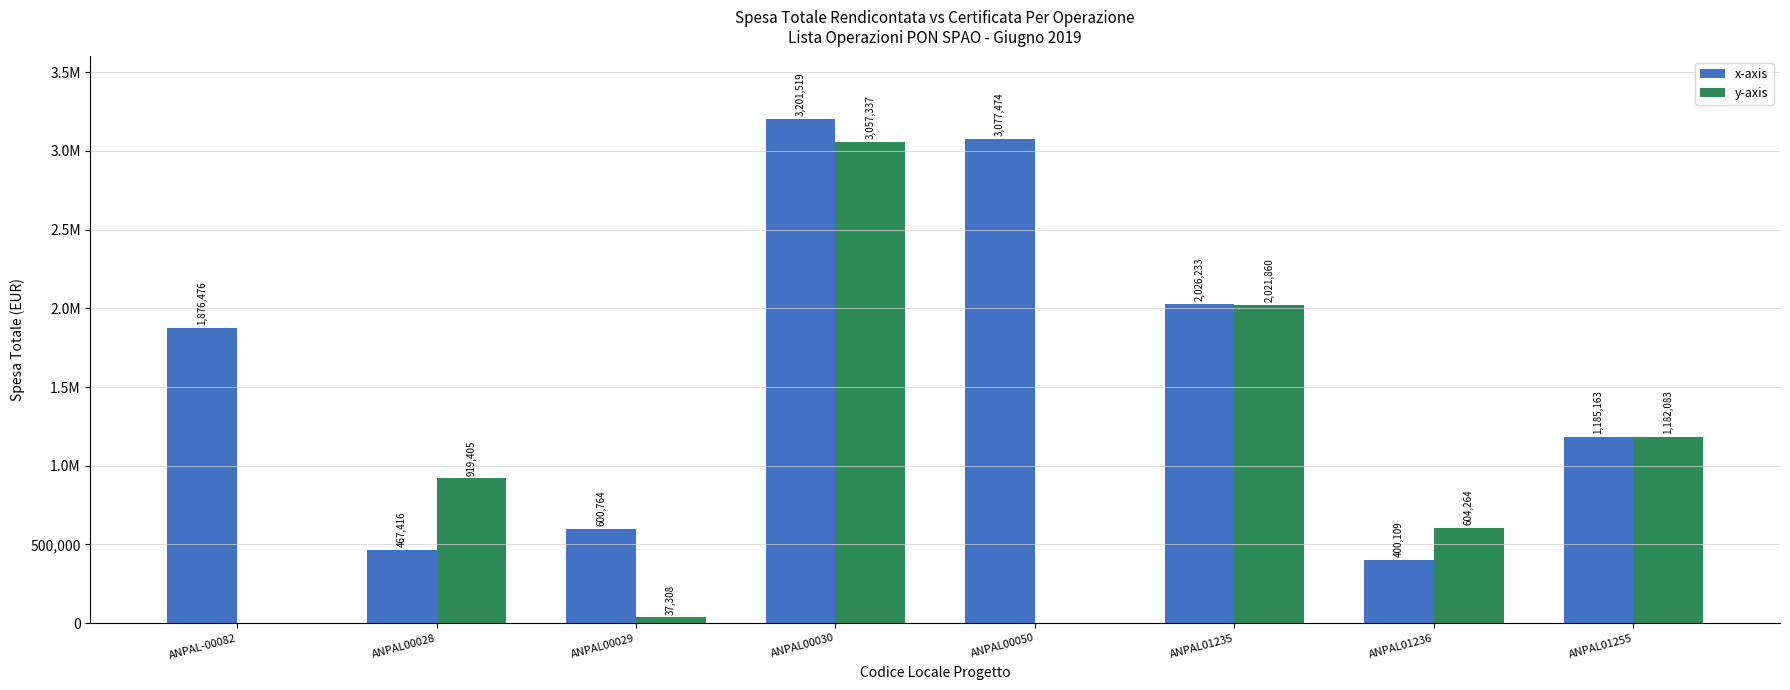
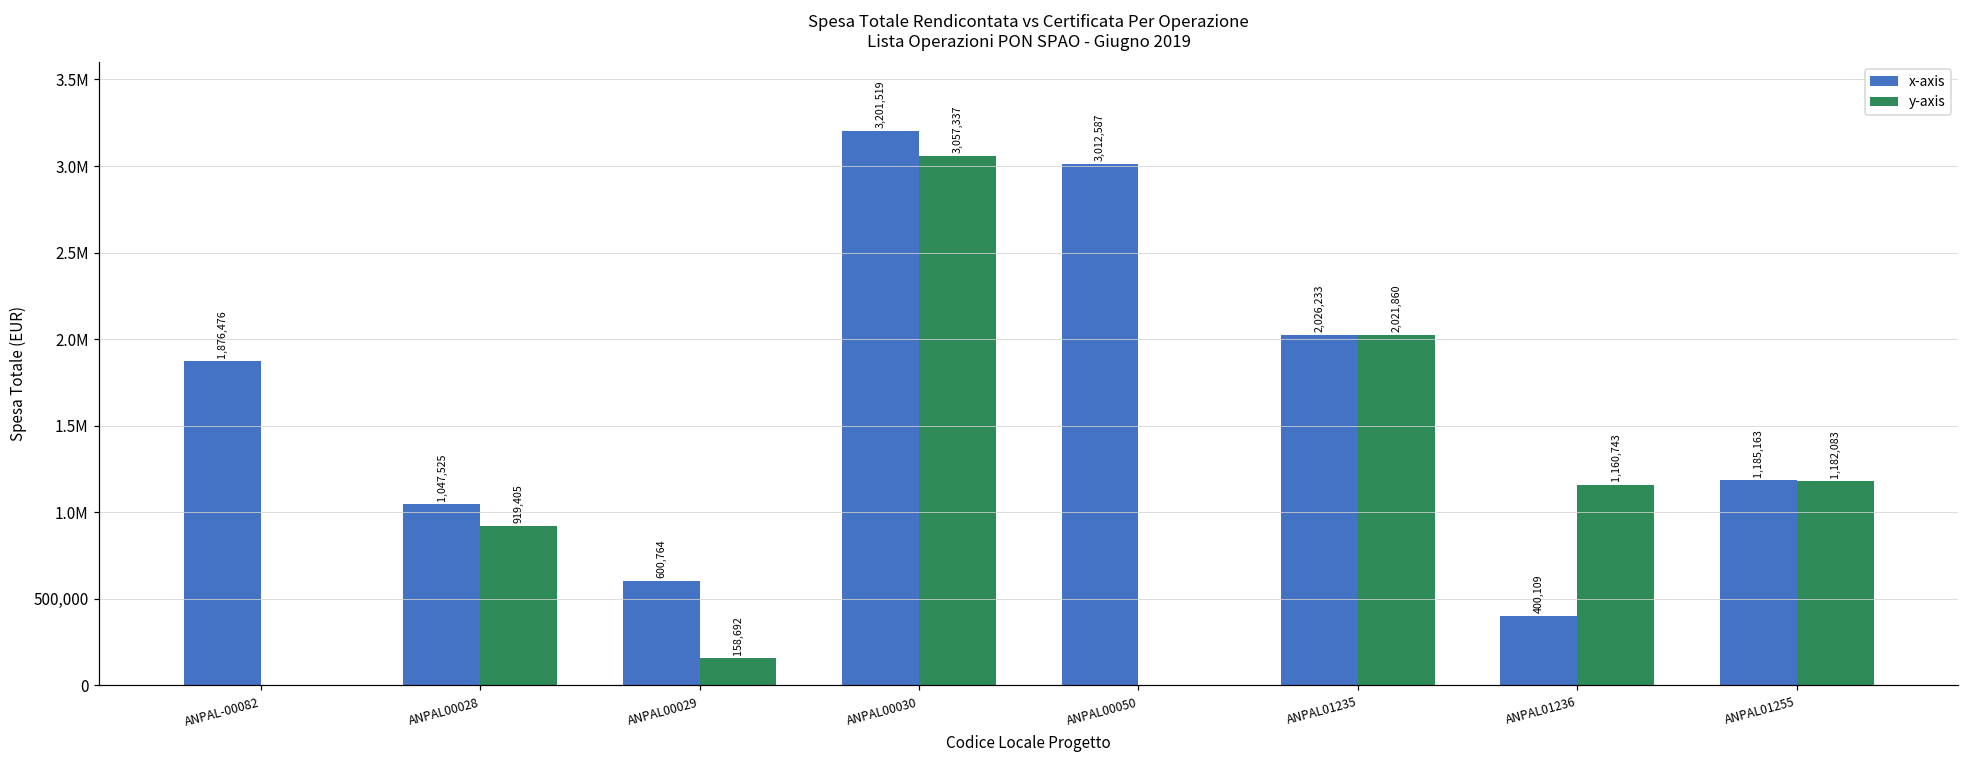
  {
    "x-axis": {
      "ANPAL-00082": "1,876,476",
-     "ANPAL00028": "467,416",
+     "ANPAL00028": "1,047,525",
      "ANPAL00029": "600,764",
      "ANPAL00030": "3,201,519",
-     "ANPAL00050": "3,077,474",
+     "ANPAL00050": "3,012,587",
      "ANPAL01235": "2,026,233",
      "ANPAL01236": "400,109",
      "ANPAL01255": "1,185,163"
    },
    "y-axis": {
      "ANPAL00028": "919,405",
-     "ANPAL00029": "37,308",
+     "ANPAL00029": "158,692",
      "ANPAL00030": "3,057,337",
      "ANPAL01235": "2,021,860",
-     "ANPAL01236": "604,264",
+     "ANPAL01236": "1,160,743",
      "ANPAL01255": "1,182,083"
    }
  }
